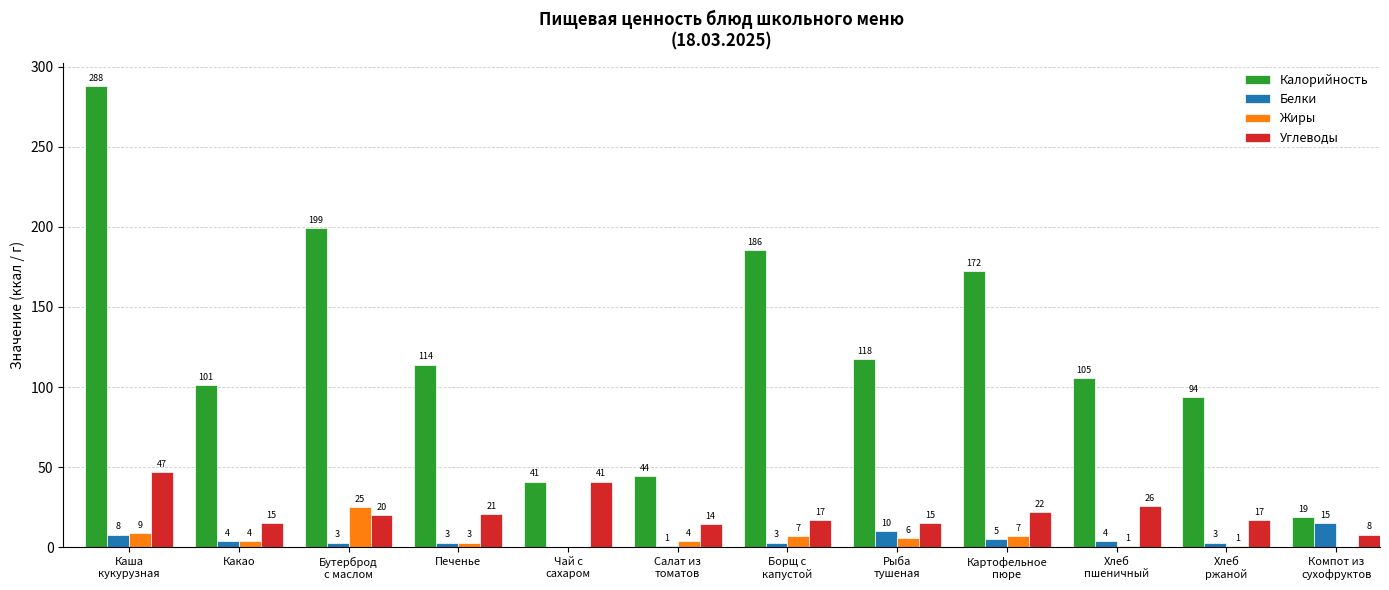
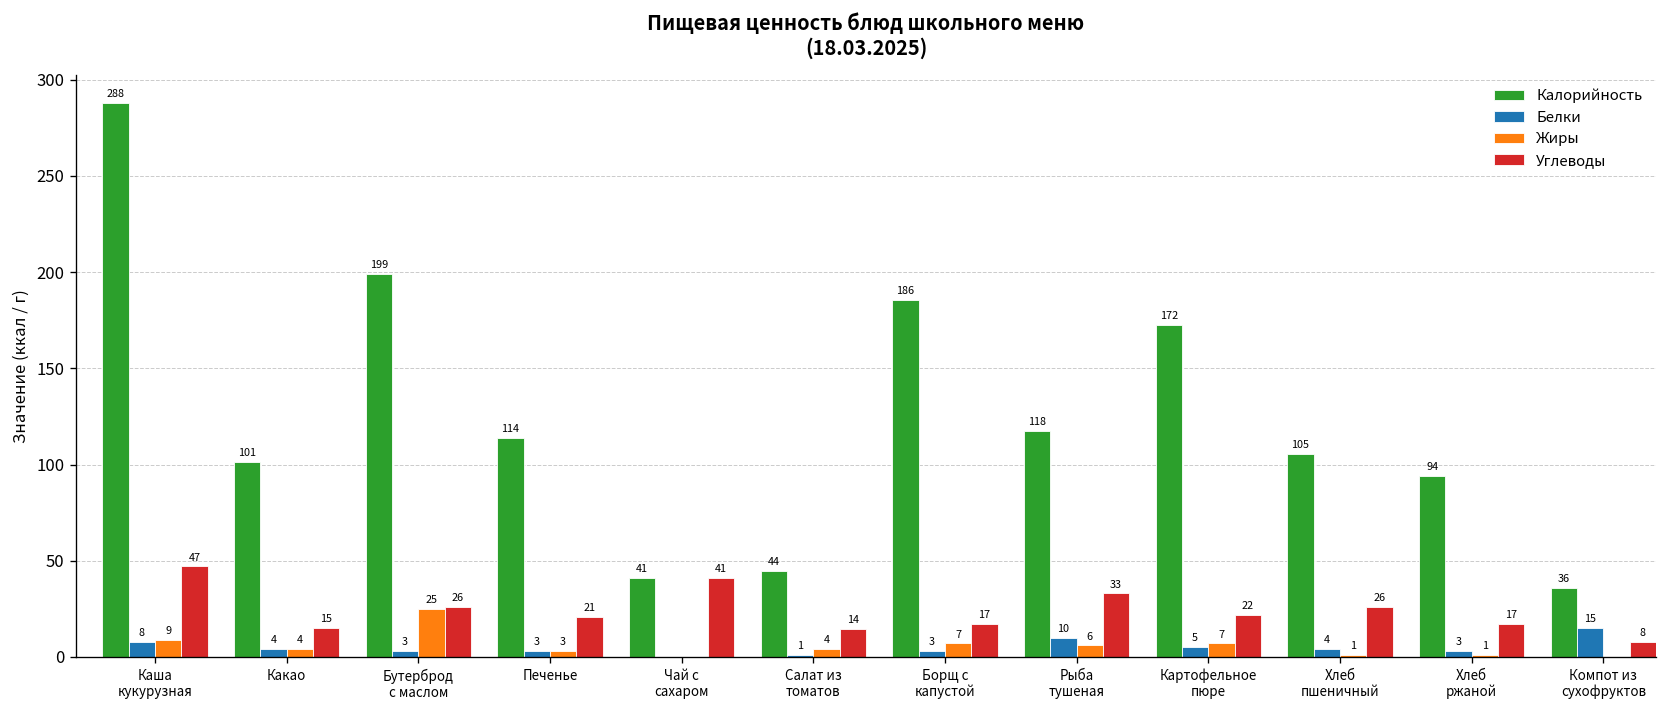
  {
    "Калорийность": {
      "Каша кукурузная": 288,
      "Какао": 101,
      "Бутерброд с маслом": 199,
      "Печенье": 114,
      "Чай с сахаром": 41,
      "Салат из томатов": 44,
      "Борщ с капустой": 186,
      "Рыба тушеная": 118,
      "Картофельное пюре": 172,
      "Хлеб пшеничный": 105,
      "Хлеб ржаной": 94,
-     "Компот из сухофруктов": 19
+     "Компот из сухофруктов": 36
    },
    "Белки": {
      "Каша кукурузная": 8,
      "Какао": 4,
      "Бутерброд с маслом": 3,
      "Печенье": 3,
      "Салат из томатов": 1,
      "Борщ с капустой": 3,
      "Рыба тушеная": 10,
      "Картофельное пюре": 5,
      "Хлеб пшеничный": 4,
      "Хлеб ржаной": 3,
      "Компот из сухофруктов": 15
    },
    "Жиры": {
      "Каша кукурузная": 9,
      "Какао": 4,
      "Бутерброд с маслом": 25,
      "Печенье": 3,
      "Салат из томатов": 4,
      "Борщ с капустой": 7,
      "Рыба тушеная": 6,
      "Картофельное пюре": 7,
      "Хлеб пшеничный": 1,
      "Хлеб ржаной": 1
    },
    "Углеводы": {
      "Каша кукурузная": 47,
      "Какао": 15,
-     "Бутерброд с маслом": 20,
+     "Бутерброд с маслом": 26,
      "Печенье": 21,
      "Чай с сахаром": 41,
      "Салат из томатов": 14,
      "Борщ с капустой": 17,
-     "Рыба тушеная": 15,
+     "Рыба тушеная": 33,
      "Картофельное пюре": 22,
      "Хлеб пшеничный": 26,
      "Хлеб ржаной": 17,
      "Компот из сухофруктов": 8
    }
  }
